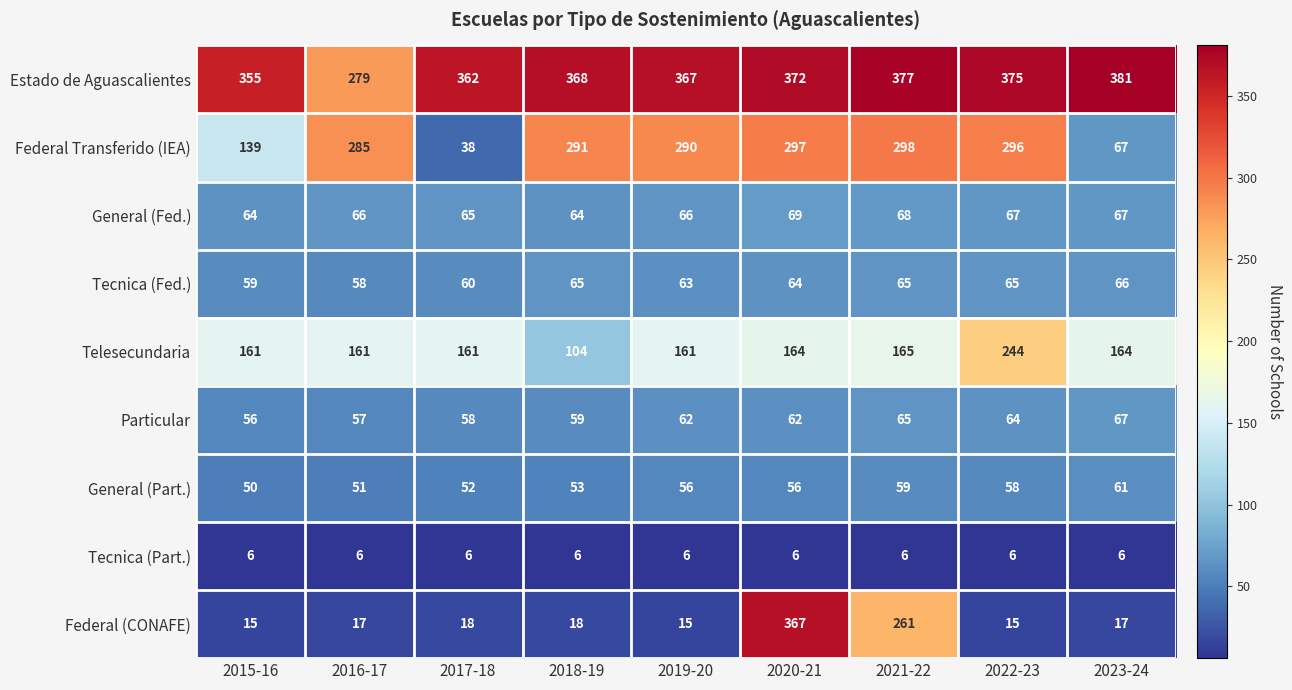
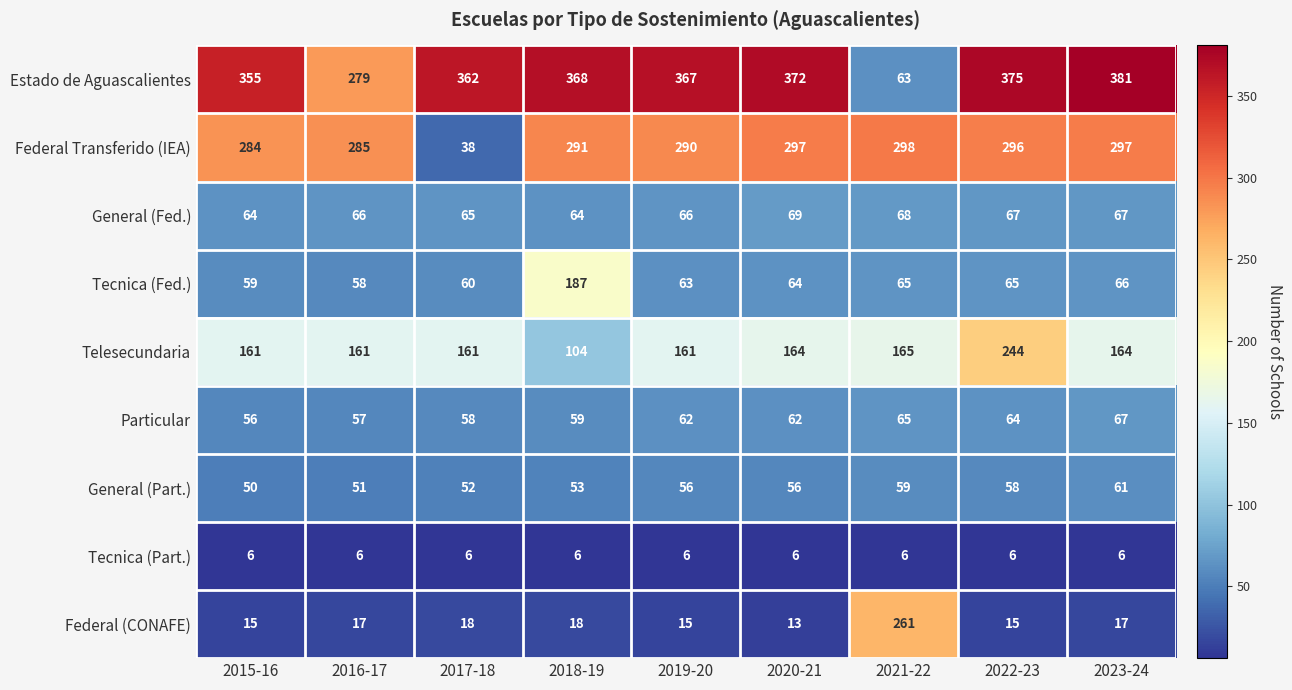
  {
    "Estado de Aguascalientes": {
      "2015-16": 355,
      "2016-17": 279,
      "2017-18": 362,
      "2018-19": 368,
      "2019-20": 367,
      "2020-21": 372,
-     "2021-22": 377,
+     "2021-22": 63,
      "2022-23": 375,
      "2023-24": 381
    },
    "Federal Transferido (IEA)": {
-     "2015-16": 139,
+     "2015-16": 284,
      "2016-17": 285,
      "2017-18": 38,
      "2018-19": 291,
      "2019-20": 290,
      "2020-21": 297,
      "2021-22": 298,
      "2022-23": 296,
-     "2023-24": 67
+     "2023-24": 297
    },
    "General (Fed.)": {
      "2015-16": 64,
      "2016-17": 66,
      "2017-18": 65,
      "2018-19": 64,
      "2019-20": 66,
      "2020-21": 69,
      "2021-22": 68,
      "2022-23": 67,
      "2023-24": 67
    },
    "Tecnica (Fed.)": {
      "2015-16": 59,
      "2016-17": 58,
      "2017-18": 60,
-     "2018-19": 65,
+     "2018-19": 187,
      "2019-20": 63,
      "2020-21": 64,
      "2021-22": 65,
      "2022-23": 65,
      "2023-24": 66
    },
    "Telesecundaria": {
      "2015-16": 161,
      "2016-17": 161,
      "2017-18": 161,
      "2018-19": 104,
      "2019-20": 161,
      "2020-21": 164,
      "2021-22": 165,
      "2022-23": 244,
      "2023-24": 164
    },
    "Particular": {
      "2015-16": 56,
      "2016-17": 57,
      "2017-18": 58,
      "2018-19": 59,
      "2019-20": 62,
      "2020-21": 62,
      "2021-22": 65,
      "2022-23": 64,
      "2023-24": 67
    },
    "General (Part.)": {
      "2015-16": 50,
      "2016-17": 51,
      "2017-18": 52,
      "2018-19": 53,
      "2019-20": 56,
      "2020-21": 56,
      "2021-22": 59,
      "2022-23": 58,
      "2023-24": 61
    },
    "Tecnica (Part.)": {
      "2015-16": 6,
      "2016-17": 6,
      "2017-18": 6,
      "2018-19": 6,
      "2019-20": 6,
      "2020-21": 6,
      "2021-22": 6,
      "2022-23": 6,
      "2023-24": 6
    },
    "Federal (CONAFE)": {
      "2015-16": 15,
      "2016-17": 17,
      "2017-18": 18,
      "2018-19": 18,
      "2019-20": 15,
-     "2020-21": 367,
+     "2020-21": 13,
      "2021-22": 261,
      "2022-23": 15,
      "2023-24": 17
    }
  }
